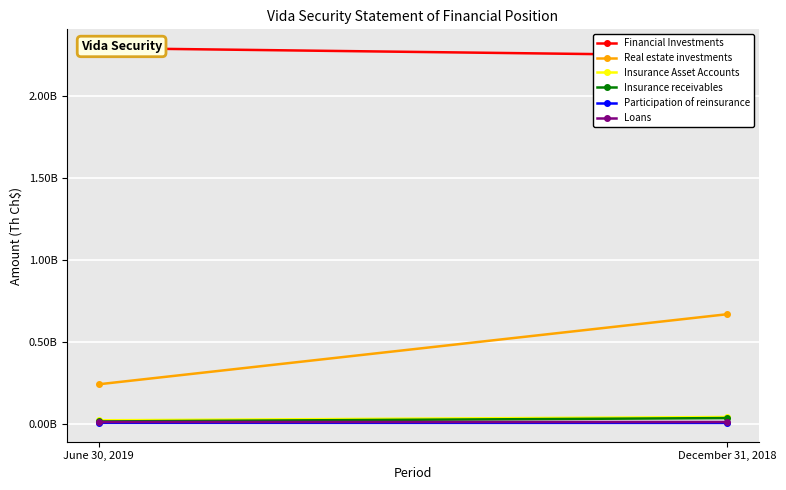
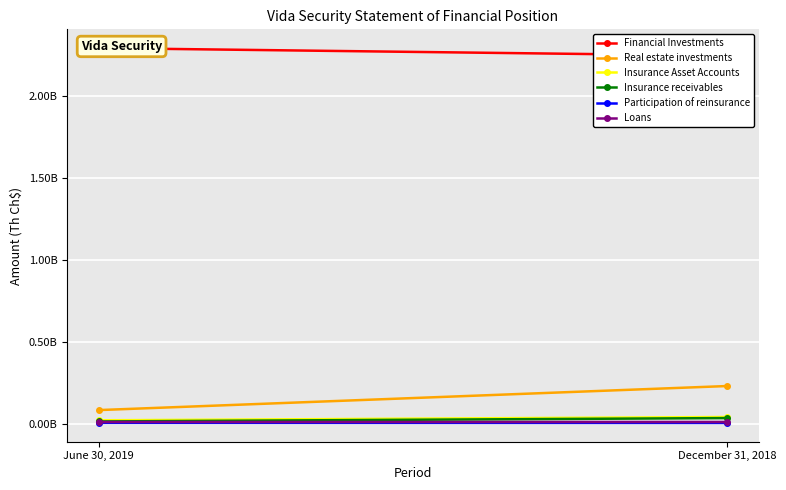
  {
    "Real estate investments": {
-     "June 30, 2019": 240000000,
-     "December 31, 2018": 670000000
+     "June 30, 2019": 80000000,
+     "December 31, 2018": 230000000
    }
  }
